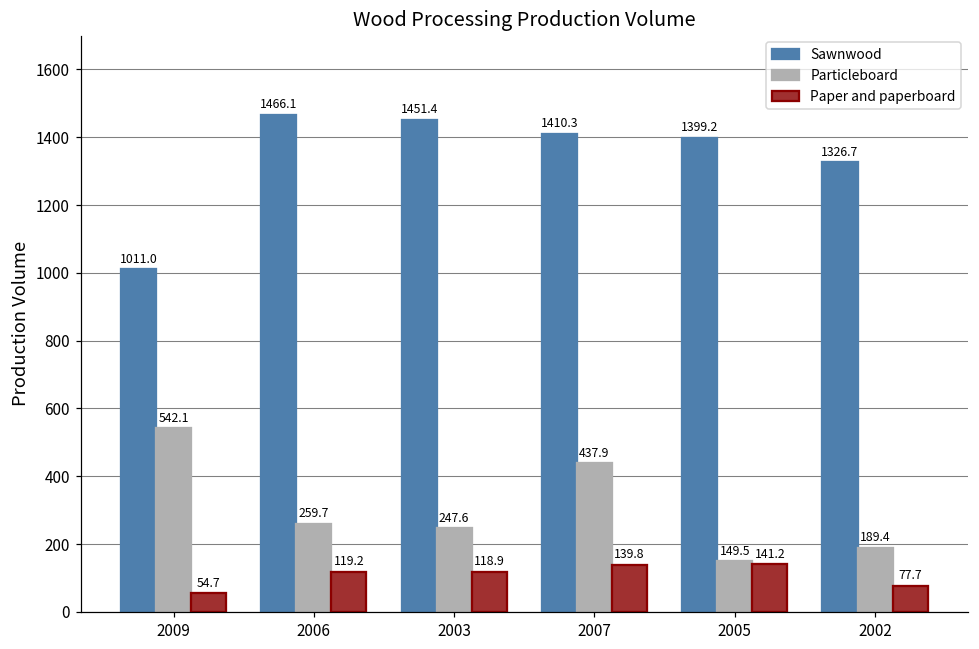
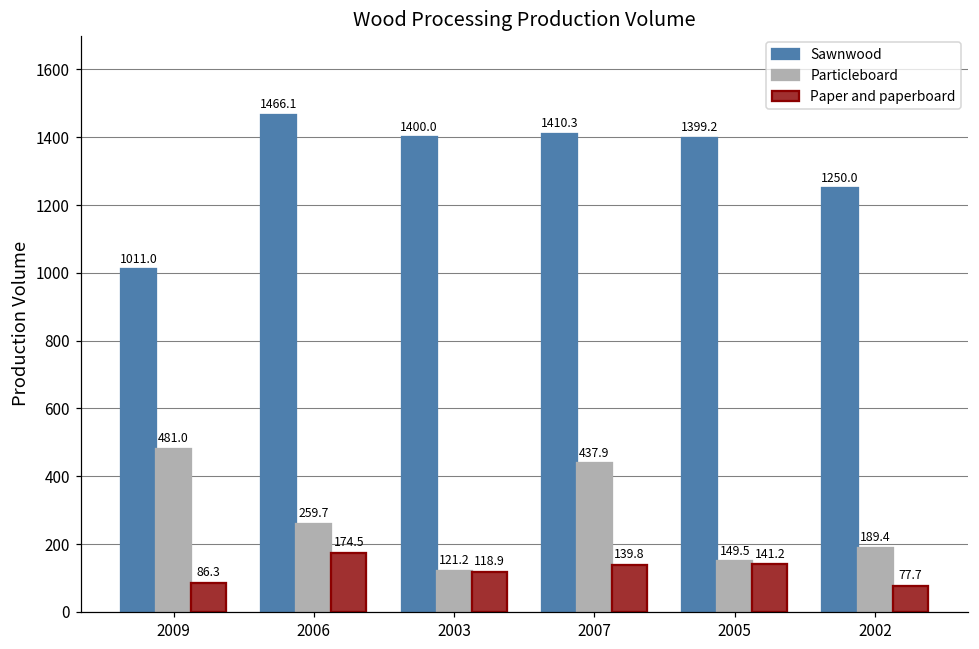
  {
    "Sawnwood": {
      "2009": 1011.0,
      "2006": 1466.1,
-     "2003": 1451.4,
+     "2003": 1400.0,
      "2007": 1410.3,
      "2005": 1399.2,
-     "2002": 1326.7
+     "2002": 1250.0
    },
    "Particleboard": {
-     "2009": 542.1,
+     "2009": 481.0,
      "2006": 259.7,
-     "2003": 247.6,
+     "2003": 121.2,
      "2007": 437.9,
      "2005": 149.5,
      "2002": 189.4
    },
    "Paper and paperboard": {
-     "2009": 54.7,
-     "2006": 119.2,
+     "2009": 86.3,
+     "2006": 174.5,
      "2003": 118.9,
      "2007": 139.8,
      "2005": 141.2,
      "2002": 77.7
    }
  }
